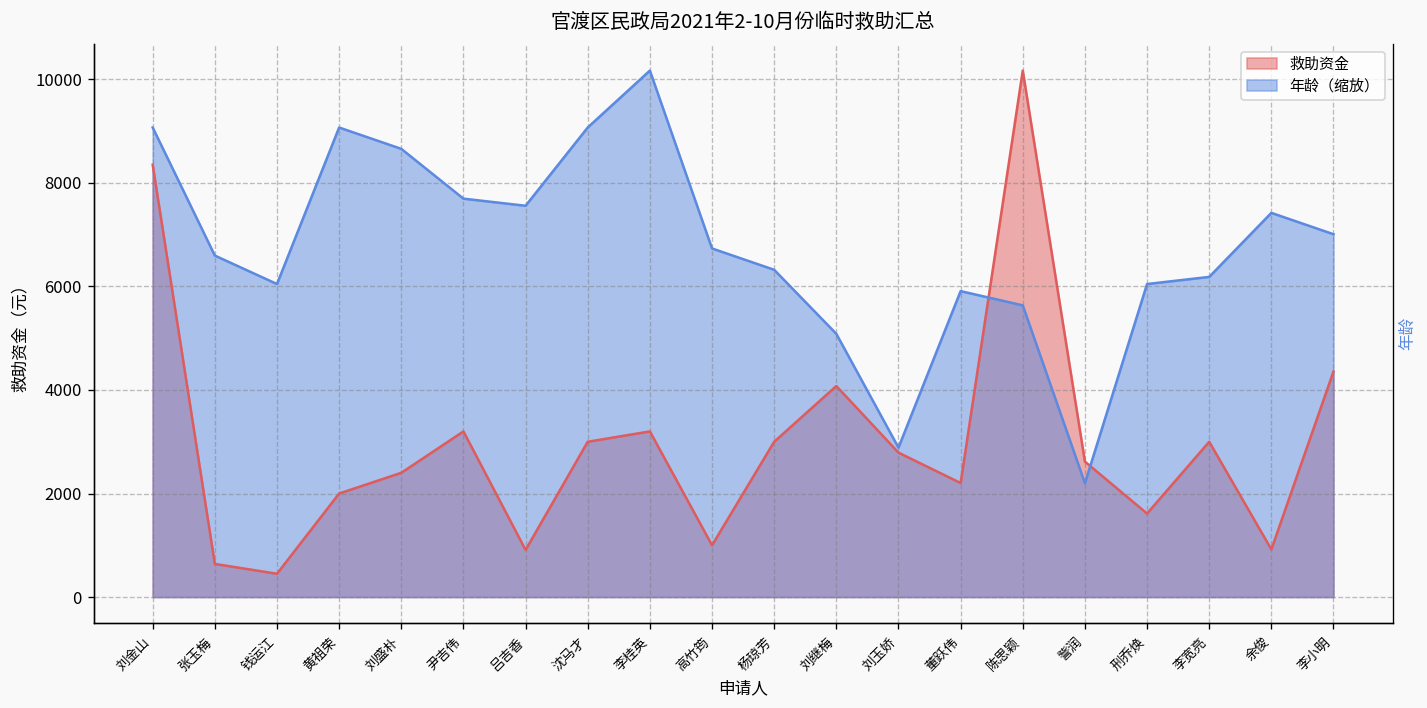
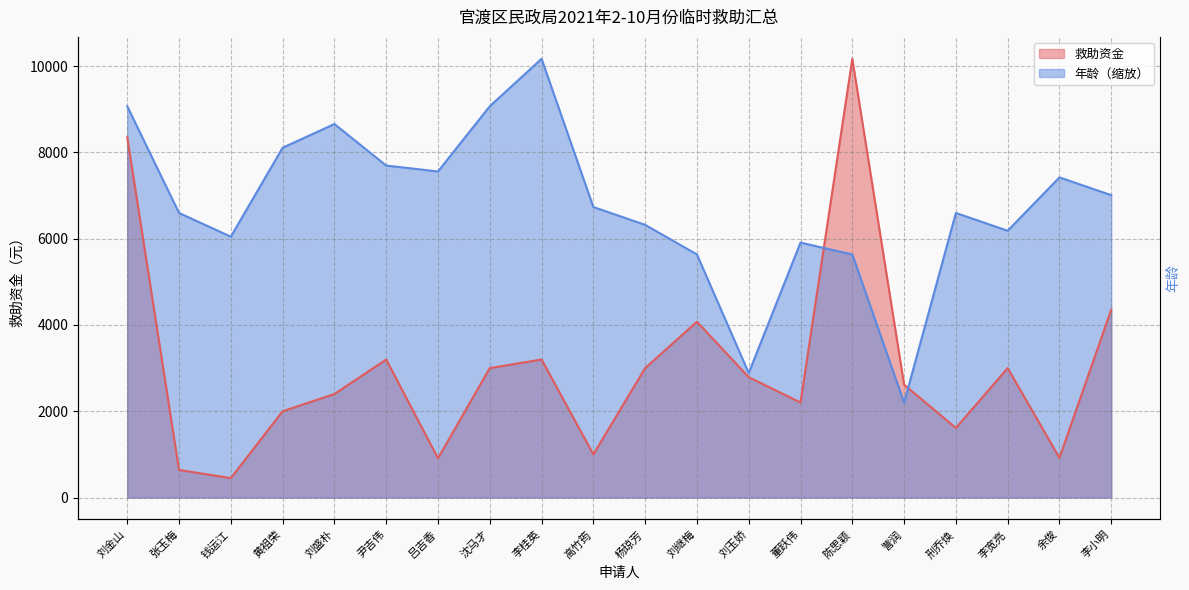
  {
    "救助资金": {
      "刘金山": 8400,
      "张玉梅": 600,
      "钱运江": 500,
      "黄祖荣": 2000,
      "刘盛朴": 2400,
      "尹吉伟": 3200,
      "吕吉香": 900,
      "沈马才": 3000,
      "李桂英": 3200,
      "高竹筠": 1000,
      "杨琼芳": 3000,
      "刘继梅": 4100,
      "刘玉娇": 2800,
      "董跃伟": 2200,
      "陈思颖": 10200,
      "訾润": 2600,
      "刑乔焕": 1600,
      "李宽亮": 3000,
      "余俊": 900,
      "李小明": 4400
    },
    "年龄（缩放）": {
      "刘金山": 9100,
      "张玉梅": 6600,
      "钱运江": 6000,
-     "黄祖荣": 9100,
+     "黄祖荣": 8100,
      "刘盛朴": 8700,
      "尹吉伟": 7700,
      "吕吉香": 7600,
      "沈马才": 9100,
      "李桂英": 10200,
      "高竹筠": 6700,
      "杨琼芳": 6300,
-     "刘继梅": 5100,
+     "刘继梅": 5600,
      "刘玉娇": 2900,
      "董跃伟": 5900,
      "陈思颖": 5600,
      "訾润": 2200,
-     "刑乔焕": 6000,
+     "刑乔焕": 6600,
      "李宽亮": 6200,
      "余俊": 7400,
      "李小明": 7000
    }
  }
